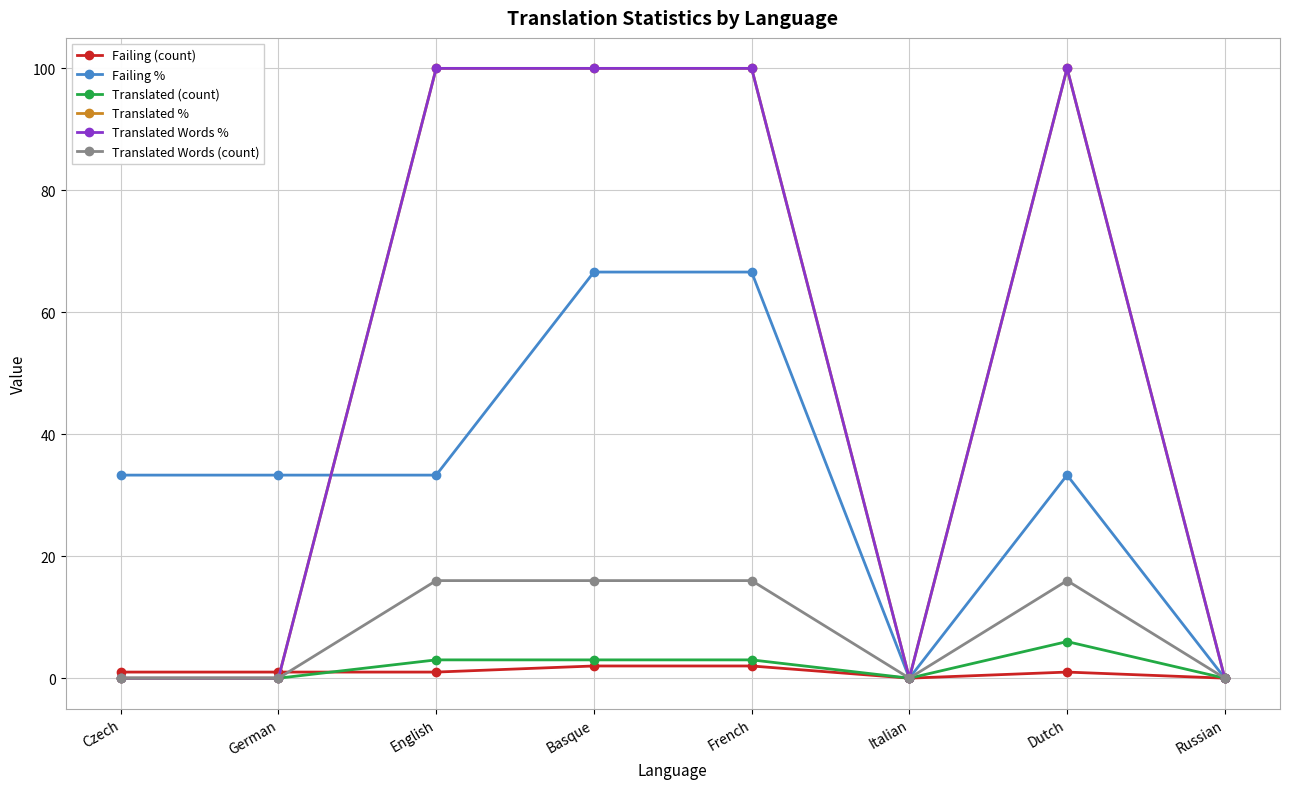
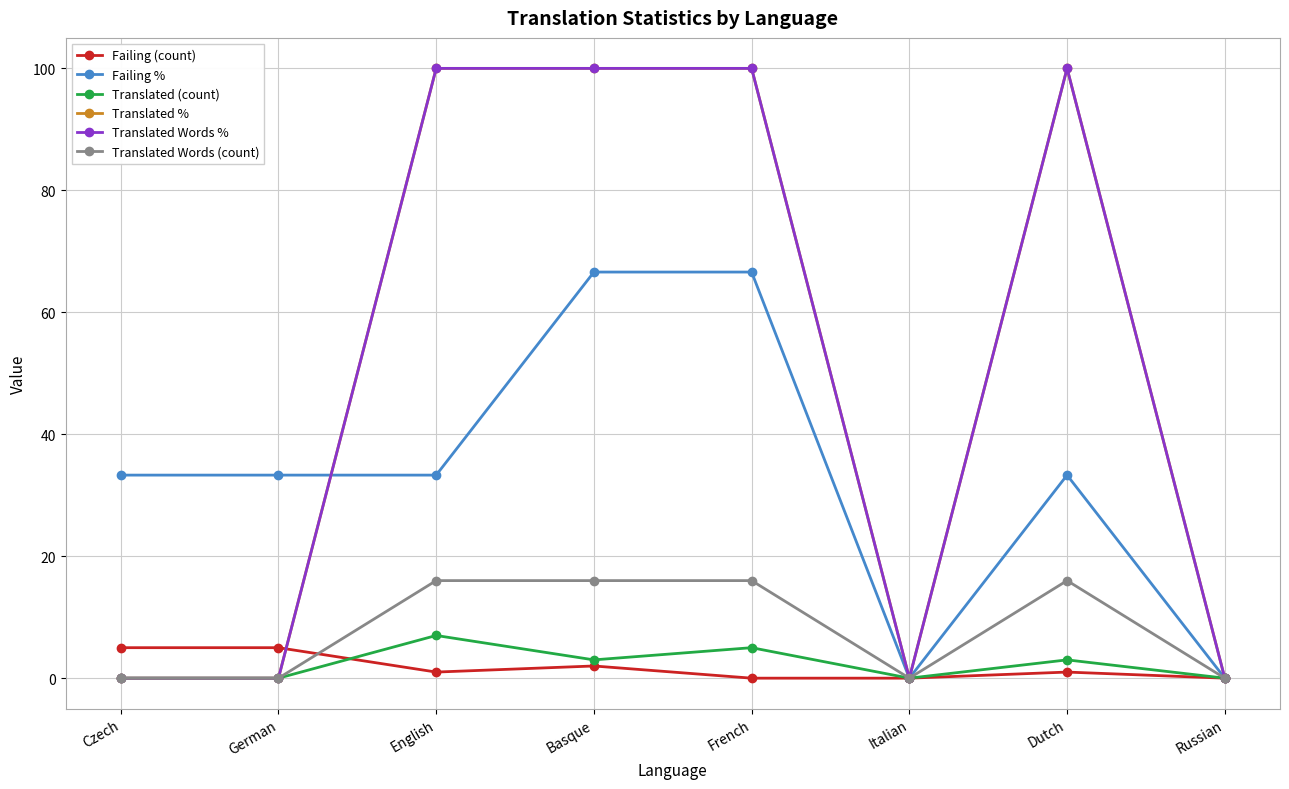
  {
    "Failing (count)": {
-     "Czech": 1,
-     "German": 1,
+     "Czech": 5,
+     "German": 5,
      "English": 1,
      "Basque": 2,
-     "French": 2,
+     "French": 0,
      "Dutch": 1
    },
    "Failing %": {
      "Czech": 33,
      "German": 33,
      "English": 33,
      "Basque": 67,
      "French": 67,
      "Dutch": 33
    },
    "Translated (count)": {
-     "English": 3,
+     "English": 7,
      "Basque": 3,
-     "French": 3,
-     "Dutch": 6
+     "French": 5,
+     "Dutch": 3
    },
    "Translated Words %": {
      "English": 100,
      "Basque": 100,
      "French": 100,
      "Dutch": 100
    },
    "Translated Words (count)": {
      "English": 16,
      "Basque": 16,
      "French": 16,
      "Dutch": 16
    }
  }
